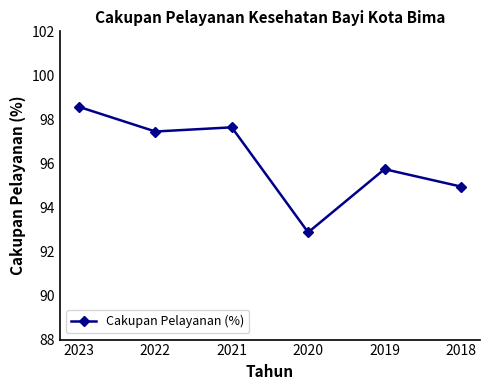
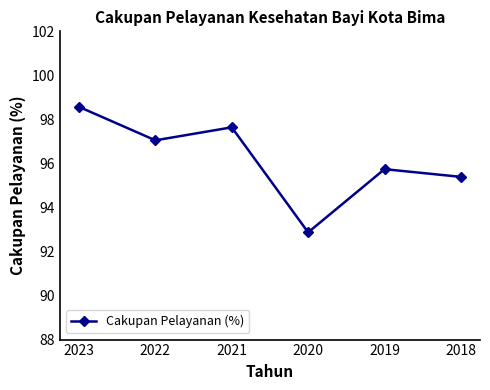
  {
    "2023": 98.6,
-   "2022": 97.5,
+   "2022": 97.1,
    "2021": 97.6,
    "2020": 92.9,
    "2019": 95.7,
-   "2018": 95.0
+   "2018": 95.4
  }
